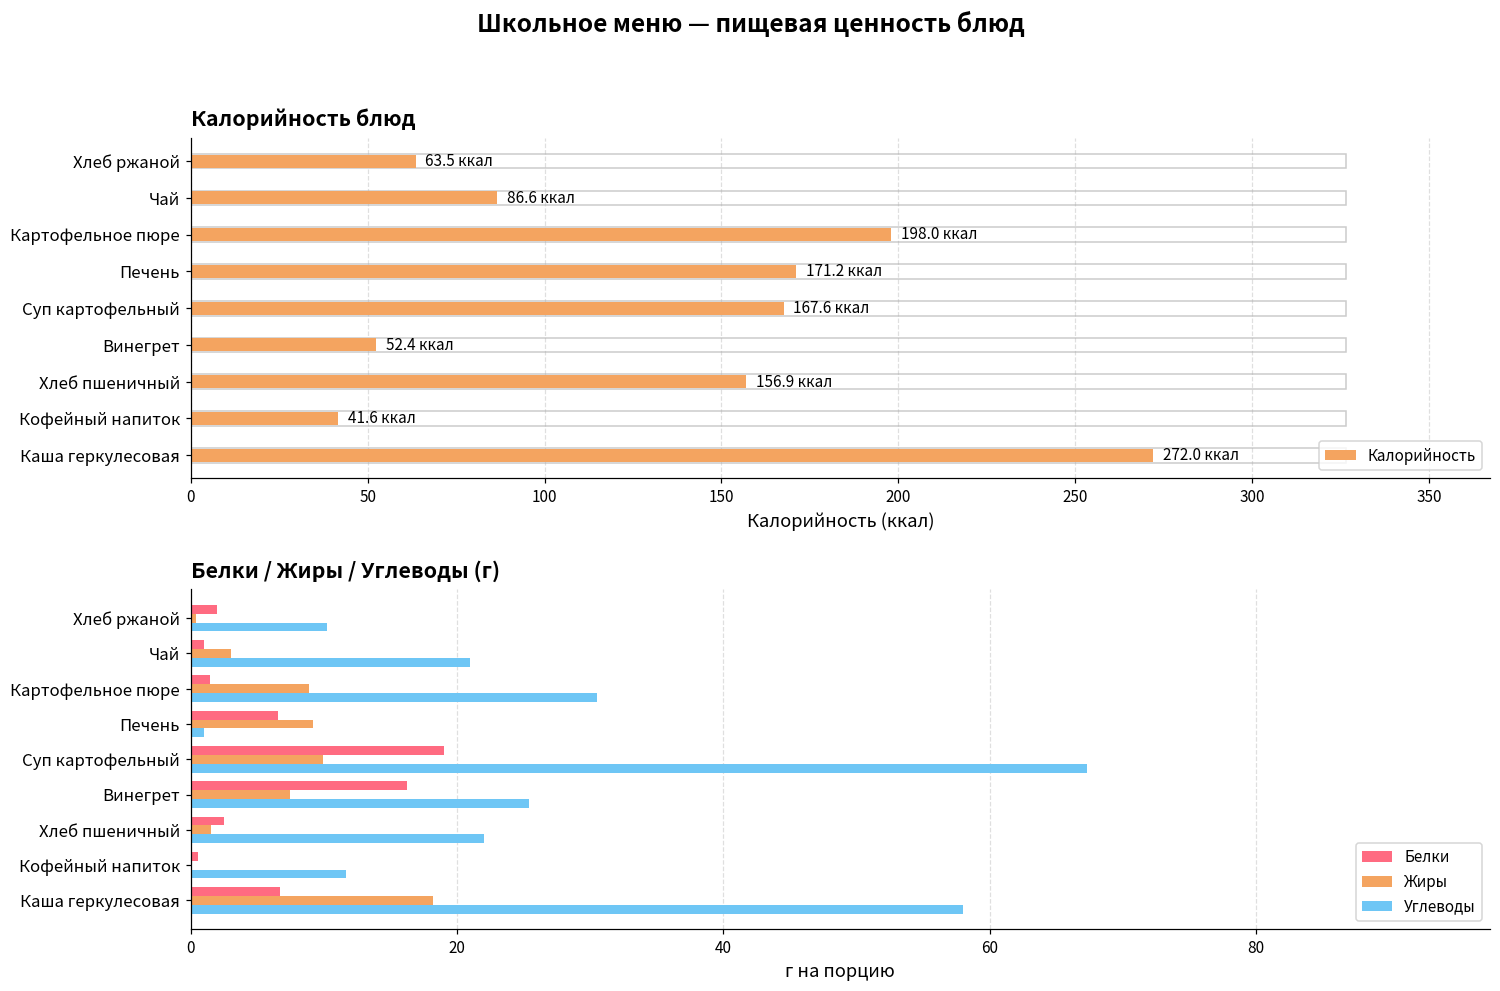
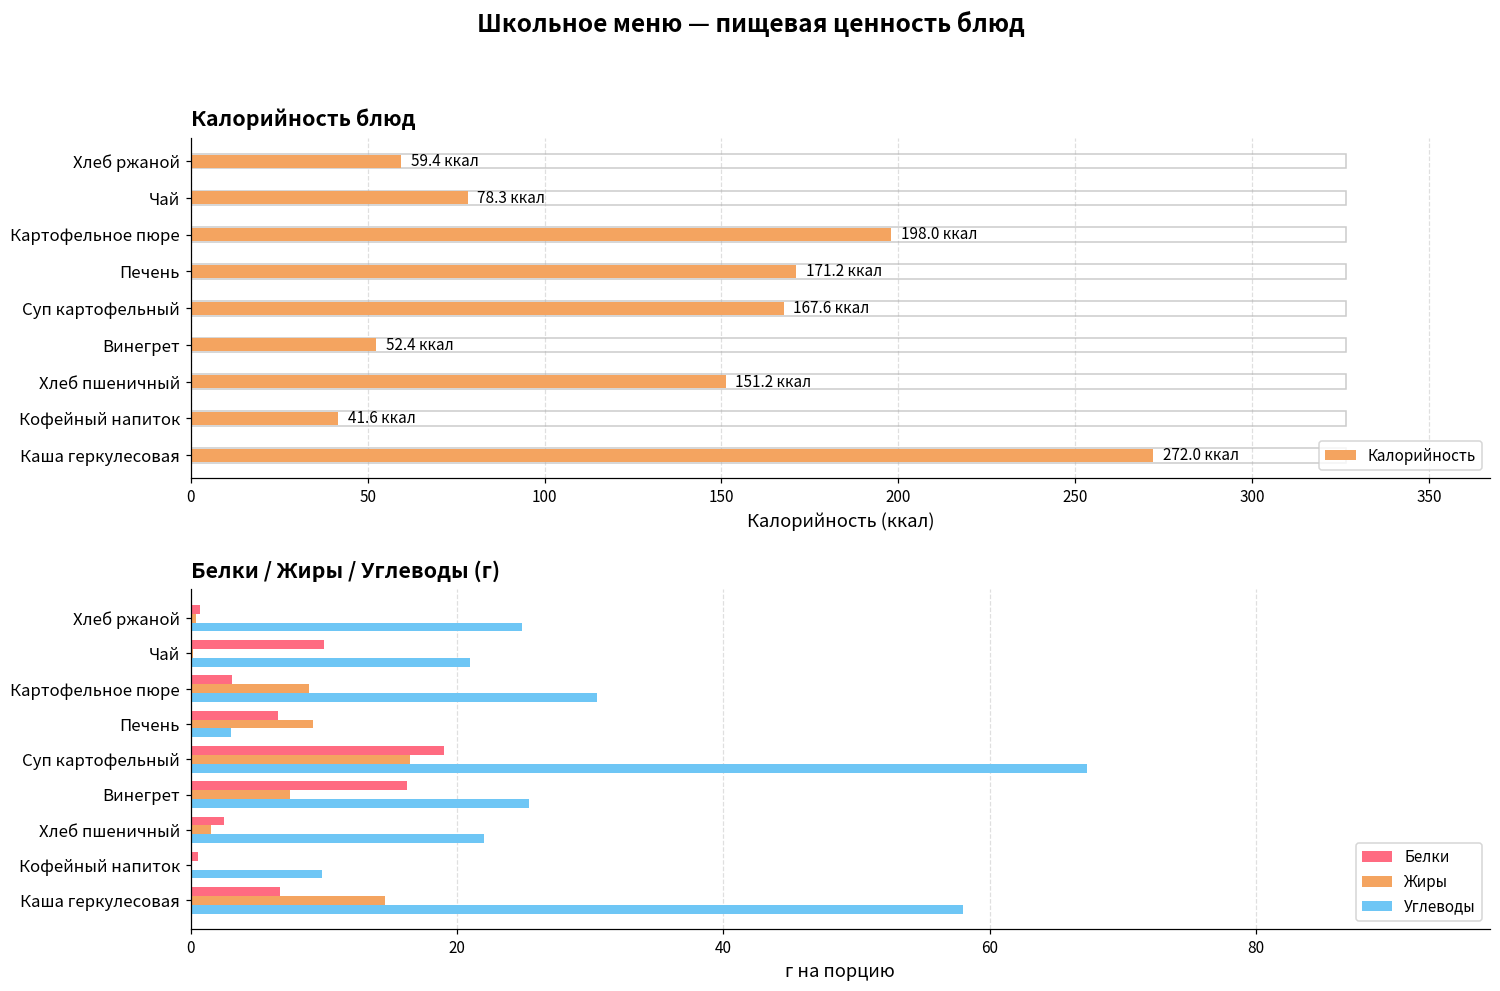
  {
    "Калорийность блюд": {
      "Калорийность": {
-       "Хлеб ржаной": 63.5,
-       "Чай": 86.6,
-       "Хлеб пшеничный": 156.9
+       "Хлеб ржаной": 59.4,
+       "Чай": 78.3,
+       "Хлеб пшеничный": 151.2
      }
    },
    "Белки / Жиры / Углеводы (г)": {
      "Белки": {
-       "Хлеб ржаной": 2.0,
-       "Чай": 1,
-       "Картофельное пюре": 1.5,
+       "Хлеб ржаной": 0.7,
+       "Чай": 10,
+       "Картофельное пюре": 3.1,
        "Печень": 6.5,
        "Суп картофельный": 19.0,
        "Винегрет": 16.2,
        "Хлеб пшеничный": 2.5,
        "Кофейный напиток": 0.5,
        "Каша геркулесовая": 6.7
      },
      "Жиры": {
        "Хлеб ржаной": 0.4,
-       "Чай": 3.0,
+       "Чай": 0.2,
        "Картофельное пюре": 8.9,
        "Печень": 9.2,
-       "Суп картофельный": 9.9,
+       "Суп картофельный": 16.5,
        "Винегрет": 7.5,
        "Хлеб пшеничный": 1.5,
        "Кофейный напиток": 0.0,
-       "Каша геркулесовая": 18.2
+       "Каша геркулесовая": 14.6
      },
      "Углеводы": {
-       "Хлеб ржаной": 10.2,
+       "Хлеб ржаной": 24.9,
        "Чай": 21.0,
        "Картофельное пюре": 30.5,
-       "Печень": 1,
+       "Печень": 3,
        "Суп картофельный": 67.3,
        "Винегрет": 25.4,
        "Хлеб пшеничный": 22.0,
-       "Кофейный напиток": 11.7,
+       "Кофейный напиток": 9.9,
        "Каша геркулесовая": 58.0
      }
    }
  }
